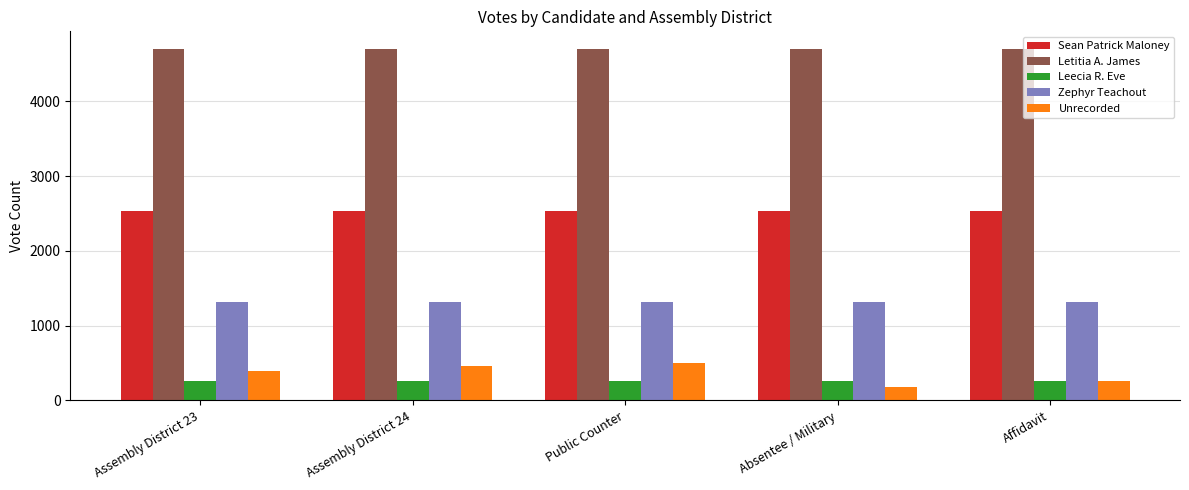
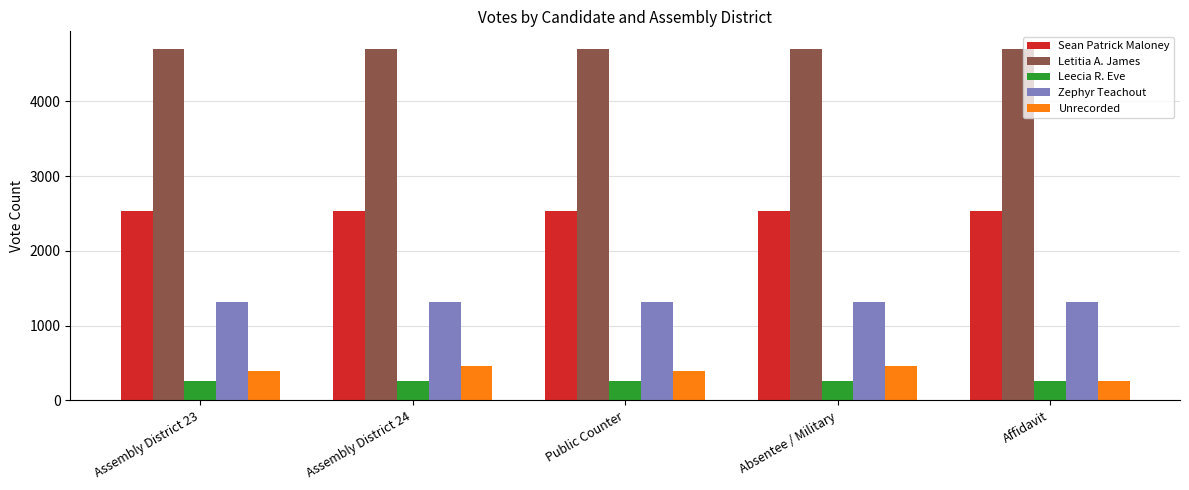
  {
    "Sean Patrick Maloney": {
      "Assembly District 23": 2500,
      "Assembly District 24": 2500,
      "Public Counter": 2500,
      "Absentee / Military": 2500,
      "Affidavit": 2500
    },
    "Letitia A. James": {
      "Assembly District 23": 4700,
      "Assembly District 24": 4700,
      "Public Counter": 4700,
      "Absentee / Military": 4700,
      "Affidavit": 4700
    },
    "Leecia R. Eve": {
      "Assembly District 23": 300,
      "Assembly District 24": 300,
      "Public Counter": 300,
      "Absentee / Military": 300,
      "Affidavit": 300
    },
    "Zephyr Teachout": {
      "Assembly District 23": 1300,
      "Assembly District 24": 1300,
      "Public Counter": 1300,
      "Absentee / Military": 1300,
      "Affidavit": 1300
    },
    "Unrecorded": {
      "Assembly District 23": 400,
      "Assembly District 24": 500,
-     "Public Counter": 500,
-     "Absentee / Military": 200,
+     "Public Counter": 400,
+     "Absentee / Military": 500,
      "Affidavit": 300
    }
  }
